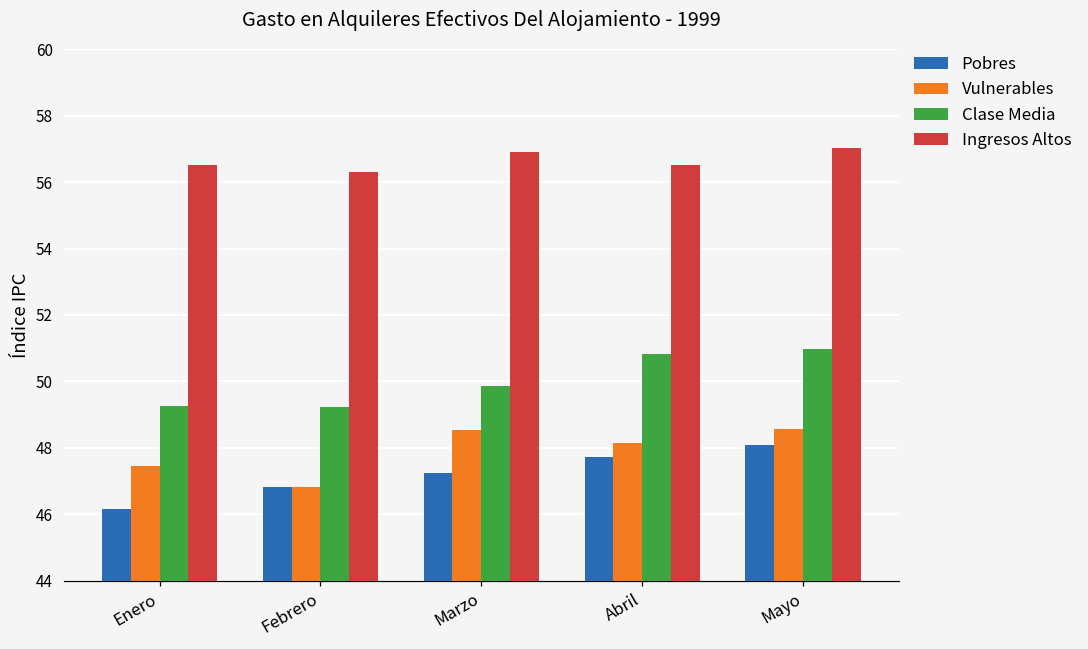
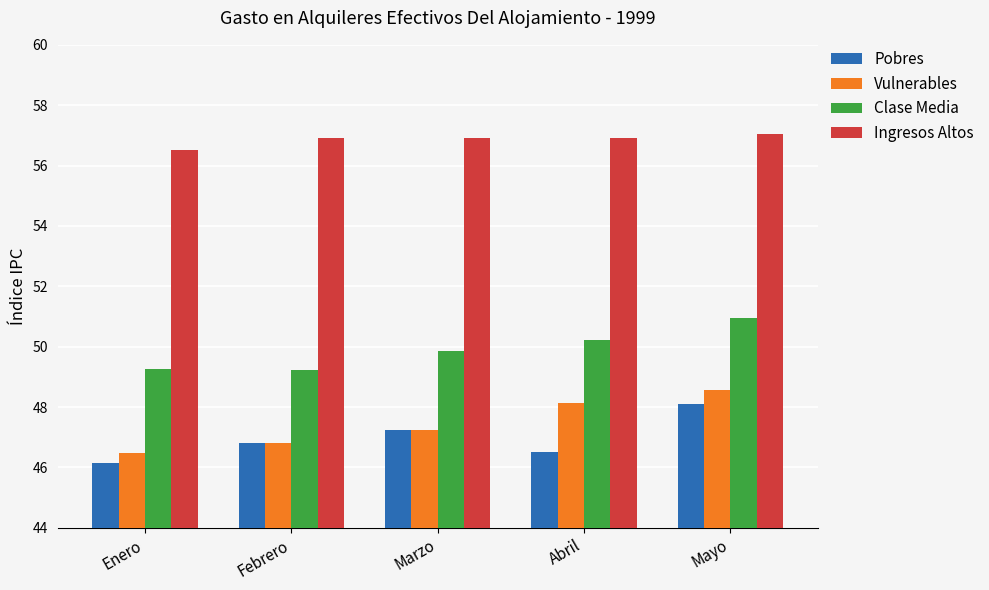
  {
    "Pobres": {
      "Enero": 46.2,
      "Febrero": 46.8,
      "Marzo": 47.2,
-     "Abril": 47.7,
+     "Abril": 46.5,
      "Mayo": 48.1
    },
    "Vulnerables": {
-     "Enero": 47.4,
+     "Enero": 46.5,
      "Febrero": 46.8,
-     "Marzo": 48.5,
+     "Marzo": 47.2,
      "Abril": 48.1,
      "Mayo": 48.6
    },
    "Clase Media": {
      "Enero": 49.3,
      "Febrero": 49.2,
      "Marzo": 49.9,
-     "Abril": 50.8,
+     "Abril": 50.2,
      "Mayo": 51.0
    },
    "Ingresos Altos": {
      "Enero": 56.5,
-     "Febrero": 56.3,
+     "Febrero": 56.9,
      "Marzo": 56.9,
-     "Abril": 56.5,
+     "Abril": 56.9,
      "Mayo": 57.0
    }
  }
